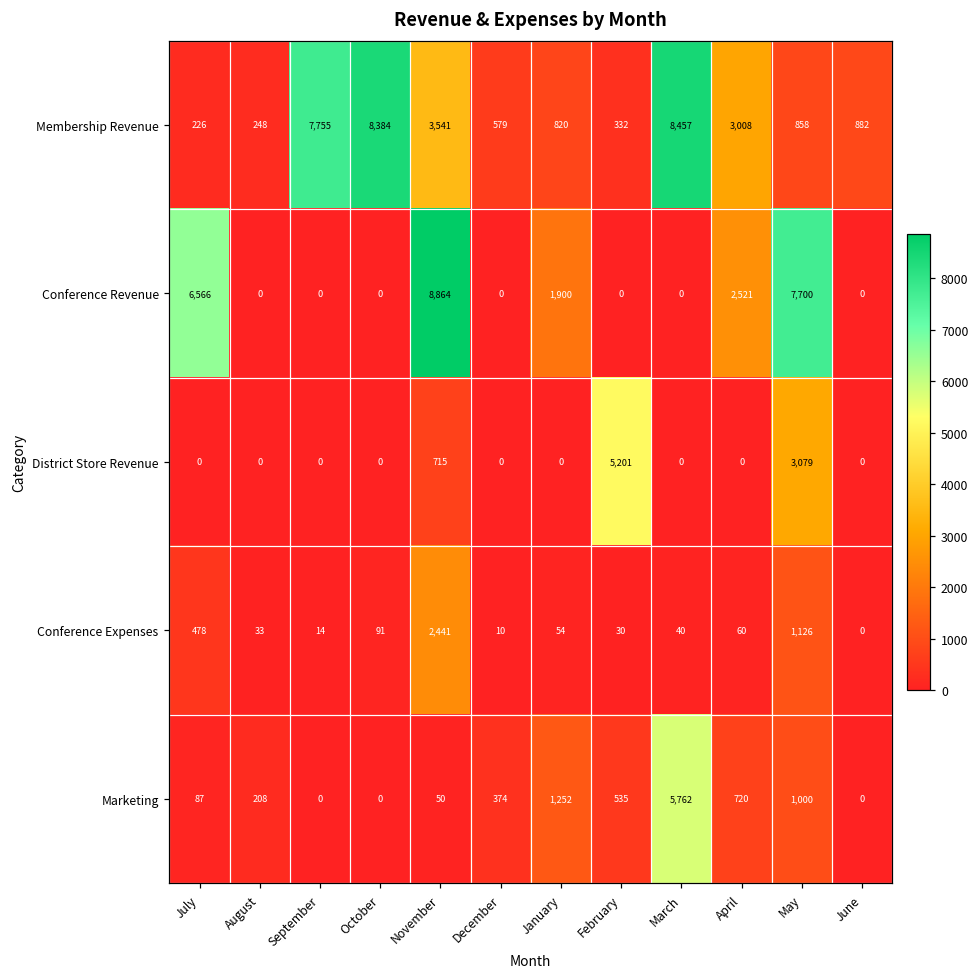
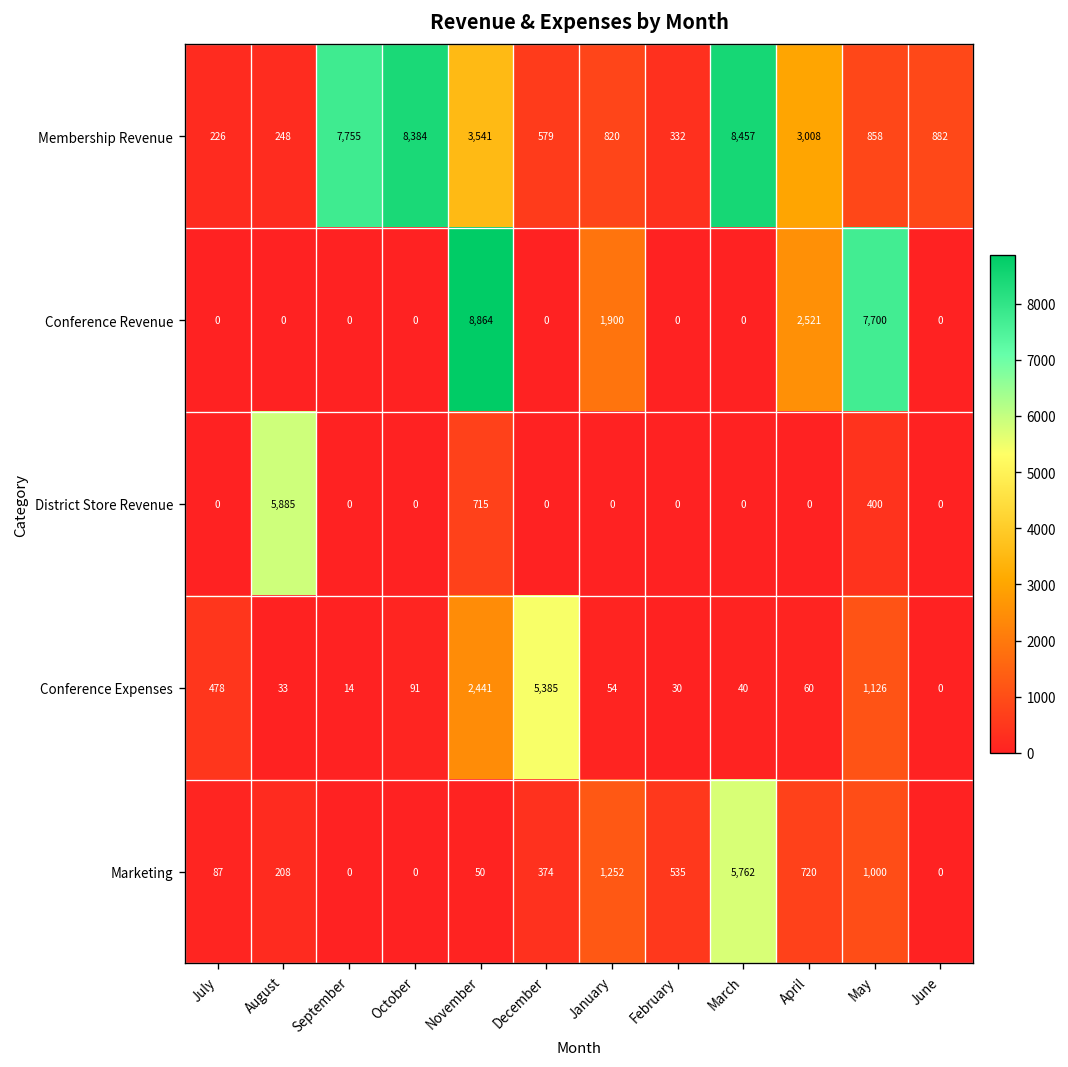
  {
    "Membership Revenue": {
      "July": "226",
      "August": "248",
      "September": "7,755",
      "October": "8,384",
      "November": "3,541",
      "December": "579",
      "January": "820",
      "February": "332",
      "March": "8,457",
      "April": "3,008",
      "May": "858",
      "June": "882"
    },
    "Conference Revenue": {
-     "July": "6,566",
+     "July": "0",
      "August": "0",
      "September": "0",
      "October": "0",
      "November": "8,864",
      "December": "0",
      "January": "1,900",
      "February": "0",
      "March": "0",
      "April": "2,521",
      "May": "7,700",
      "June": "0"
    },
    "District Store Revenue": {
      "July": "0",
-     "August": "0",
+     "August": "5,885",
      "September": "0",
      "October": "0",
      "November": "715",
      "December": "0",
      "January": "0",
-     "February": "5,201",
+     "February": "0",
      "March": "0",
      "April": "0",
-     "May": "3,079",
+     "May": "400",
      "June": "0"
    },
    "Conference Expenses": {
      "July": "478",
      "August": "33",
      "September": "14",
      "October": "91",
      "November": "2,441",
-     "December": "10",
+     "December": "5,385",
      "January": "54",
      "February": "30",
      "March": "40",
      "April": "60",
      "May": "1,126",
      "June": "0"
    },
    "Marketing": {
      "July": "87",
      "August": "208",
      "September": "0",
      "October": "0",
      "November": "50",
      "December": "374",
      "January": "1,252",
      "February": "535",
      "March": "5,762",
      "April": "720",
      "May": "1,000",
      "June": "0"
    }
  }
